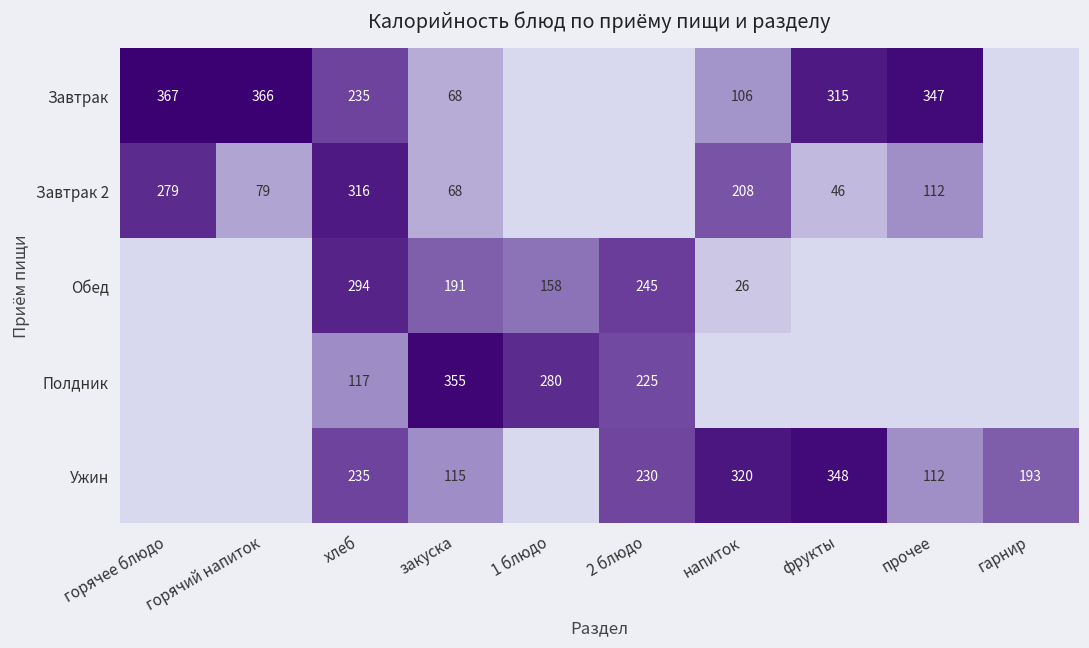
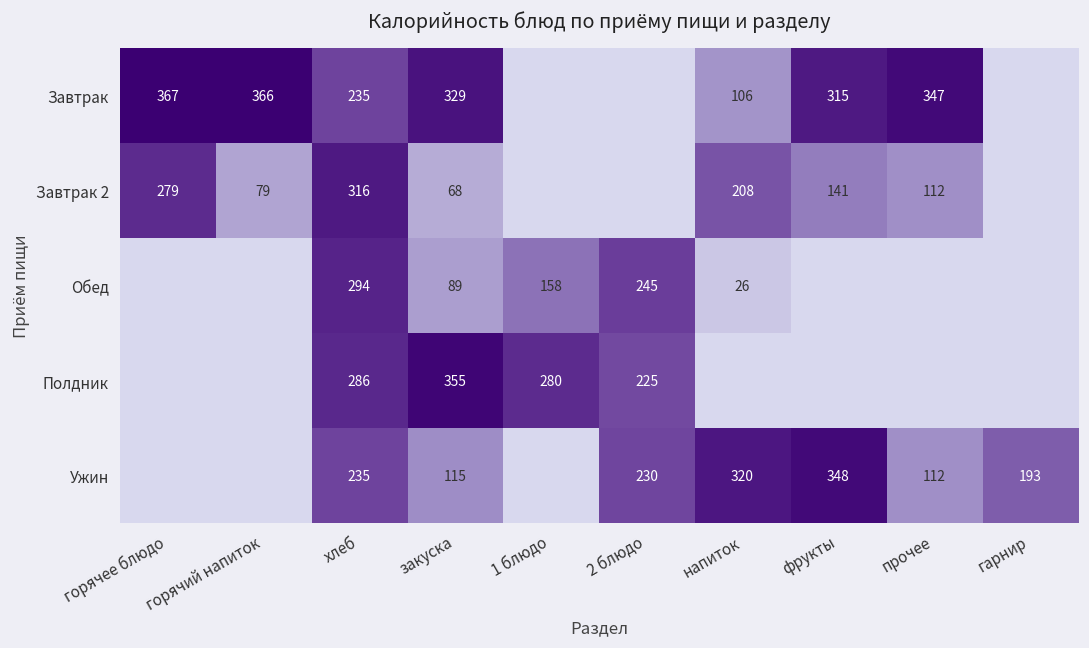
  {
    "Завтрак": {
      "горячее блюдо": 367,
      "горячий напиток": 366,
      "хлеб": 235,
-     "закуска": 68,
+     "закуска": 329,
      "напиток": 106,
      "фрукты": 315,
      "прочее": 347
    },
    "Завтрак 2": {
      "горячее блюдо": 279,
      "горячий напиток": 79,
      "хлеб": 316,
      "закуска": 68,
      "напиток": 208,
-     "фрукты": 46,
+     "фрукты": 141,
      "прочее": 112
    },
    "Обед": {
      "хлеб": 294,
-     "закуска": 191,
+     "закуска": 89,
      "1 блюдо": 158,
      "2 блюдо": 245,
      "напиток": 26
    },
    "Полдник": {
-     "хлеб": 117,
+     "хлеб": 286,
      "закуска": 355,
      "1 блюдо": 280,
      "2 блюдо": 225
    },
    "Ужин": {
      "хлеб": 235,
      "закуска": 115,
      "2 блюдо": 230,
      "напиток": 320,
      "фрукты": 348,
      "прочее": 112,
      "гарнир": 193
    }
  }
